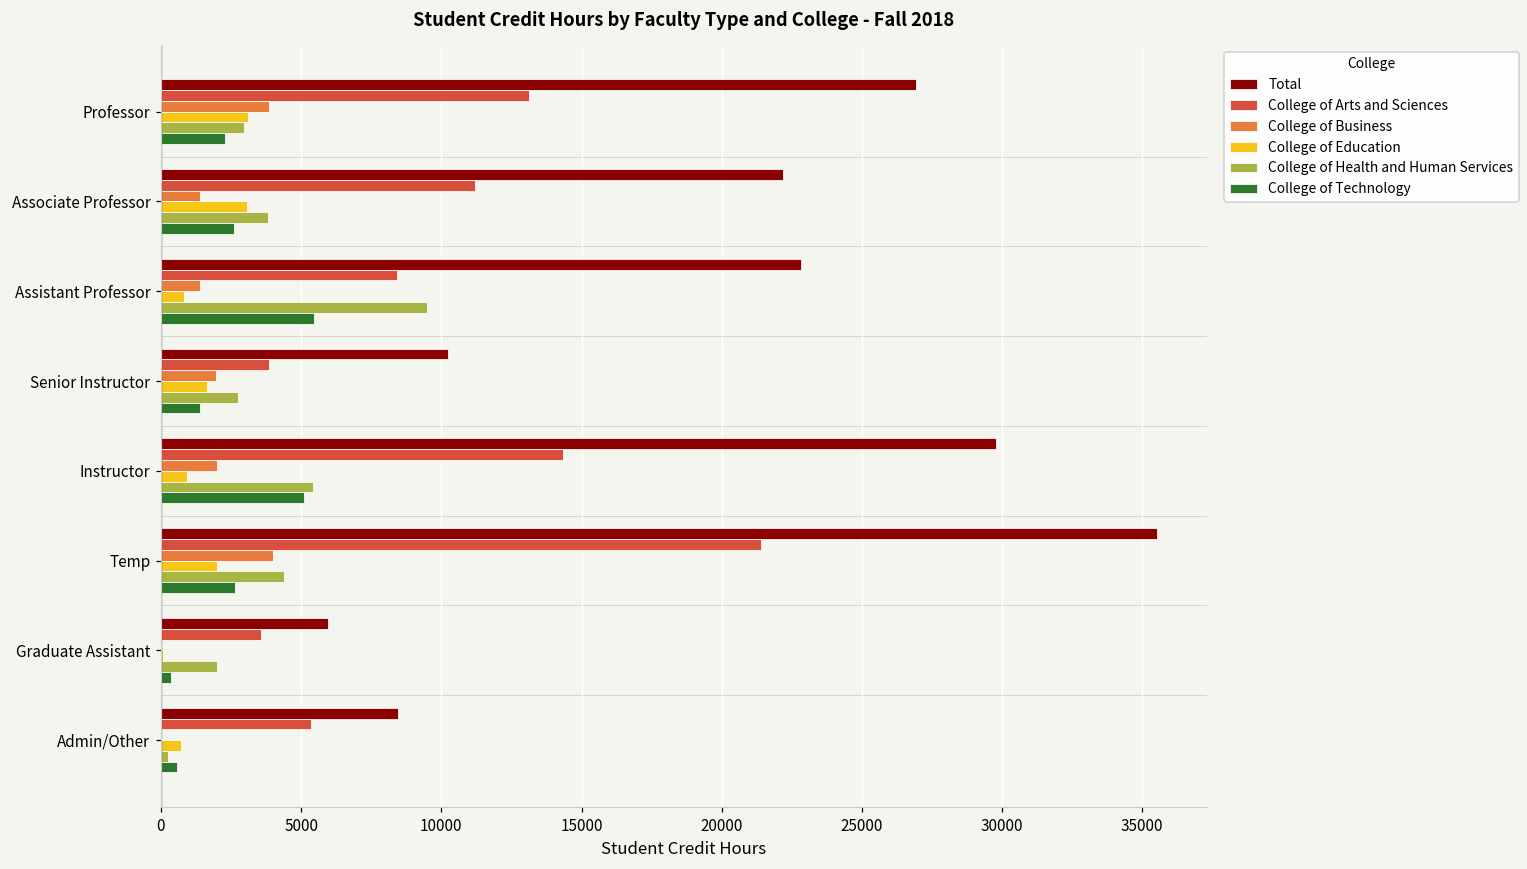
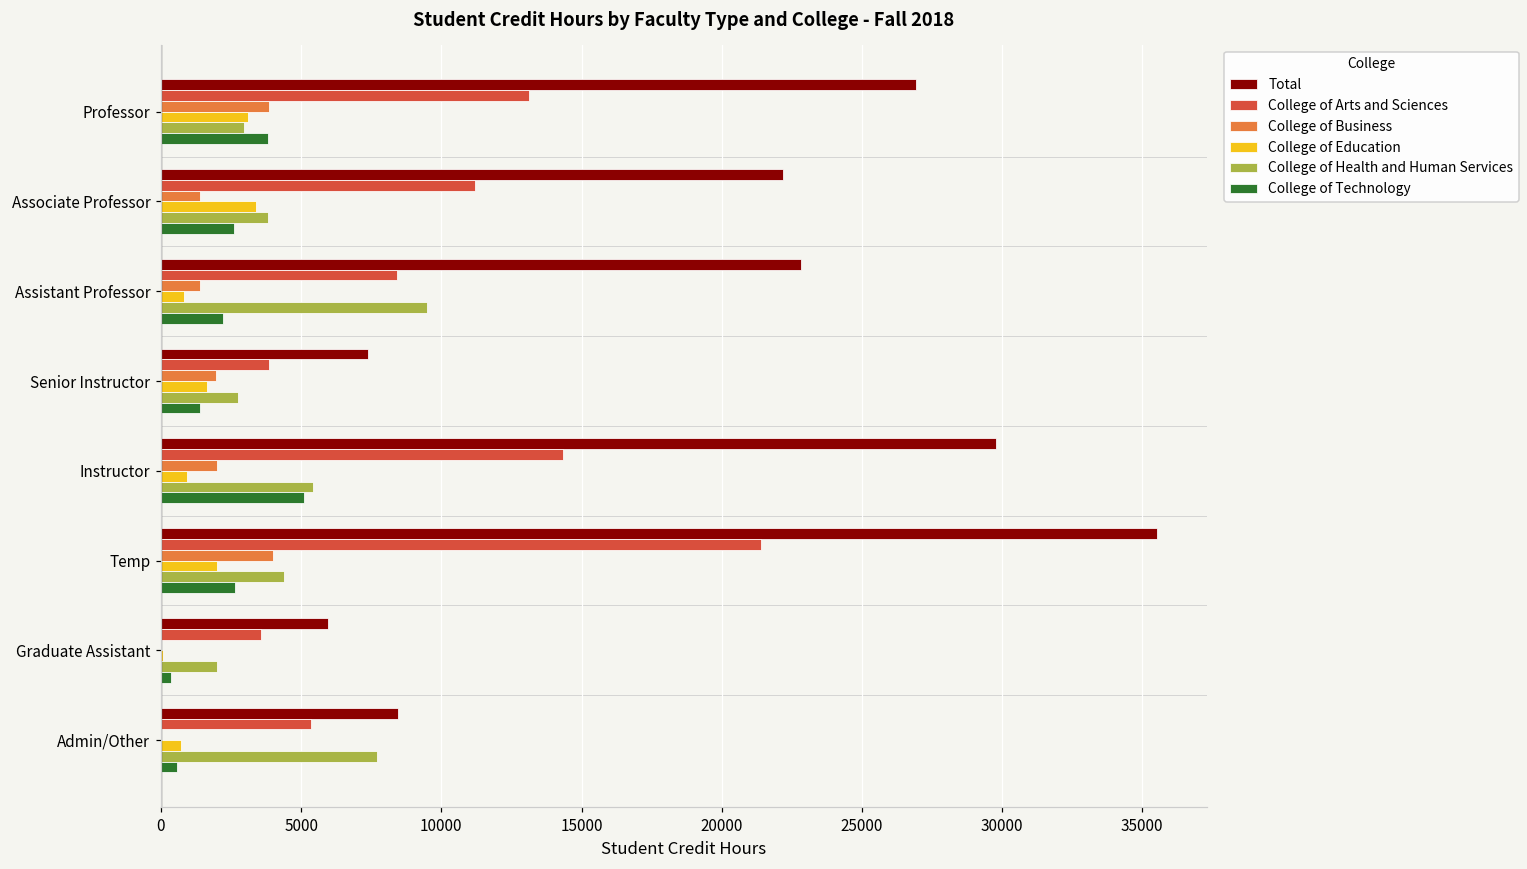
  {
    "Total": {
      "Professor": 26900,
      "Associate Professor": 22200,
      "Assistant Professor": 22800,
-     "Senior Instructor": 10200,
+     "Senior Instructor": 7400,
      "Instructor": 29800,
      "Temp": 35500,
      "Graduate Assistant": 6000,
      "Admin/Other": 8400
    },
    "College of Education": {
      "Professor": 3100,
-     "Associate Professor": 3100,
+     "Associate Professor": 3400,
      "Assistant Professor": 800,
      "Senior Instructor": 1600,
      "Instructor": 900,
      "Temp": 2000,
      "Admin/Other": 700
    },
    "College of Health and Human Services": {
      "Professor": 3000,
      "Associate Professor": 3800,
      "Assistant Professor": 9500,
      "Senior Instructor": 2700,
      "Instructor": 5400,
      "Temp": 4400,
      "Graduate Assistant": 2000,
-     "Admin/Other": 200
+     "Admin/Other": 7700
    },
    "College of Technology": {
-     "Professor": 2300,
+     "Professor": 3800,
      "Associate Professor": 2600,
-     "Assistant Professor": 5400,
+     "Assistant Professor": 2200,
      "Senior Instructor": 1400,
      "Instructor": 5100,
      "Temp": 2700,
      "Graduate Assistant": 300,
      "Admin/Other": 600
    }
  }
